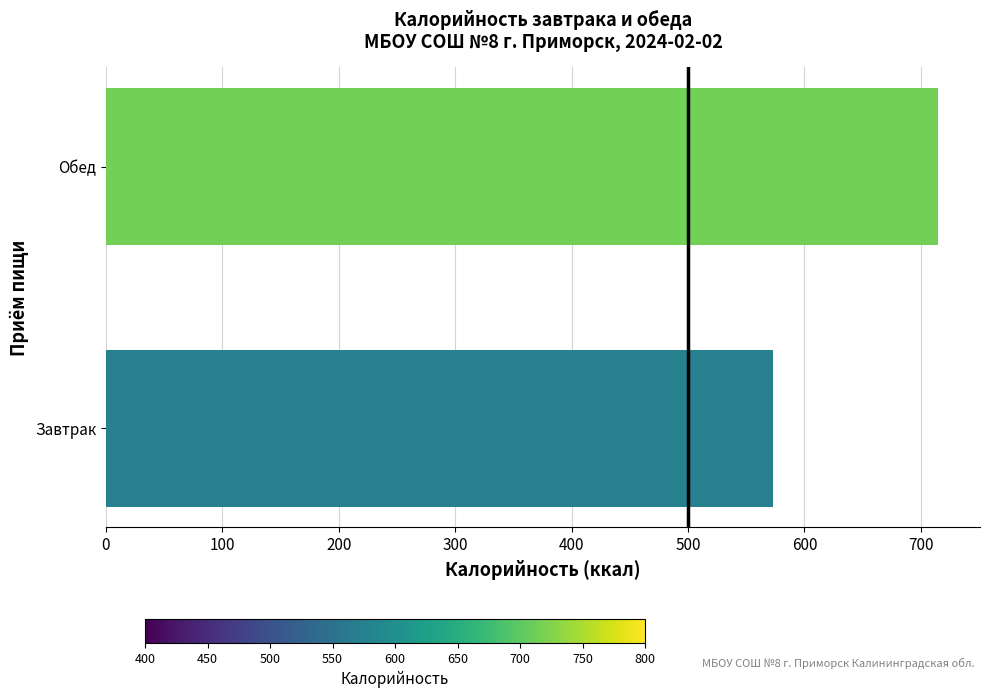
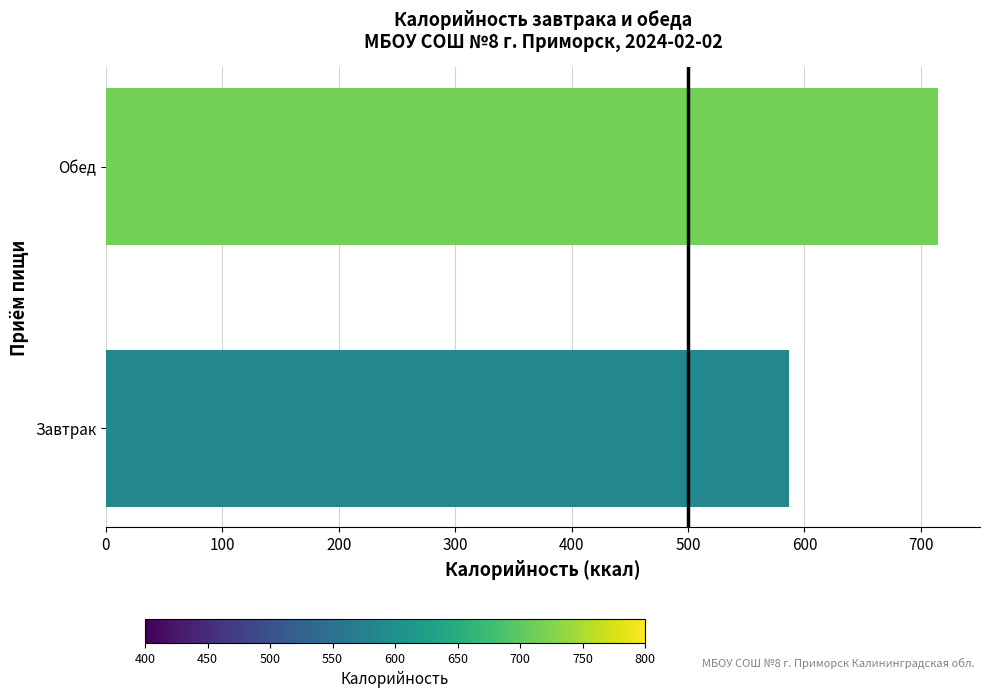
  {
    "Обед": 715,
-   "Завтрак": 573
+   "Завтрак": 587
  }
